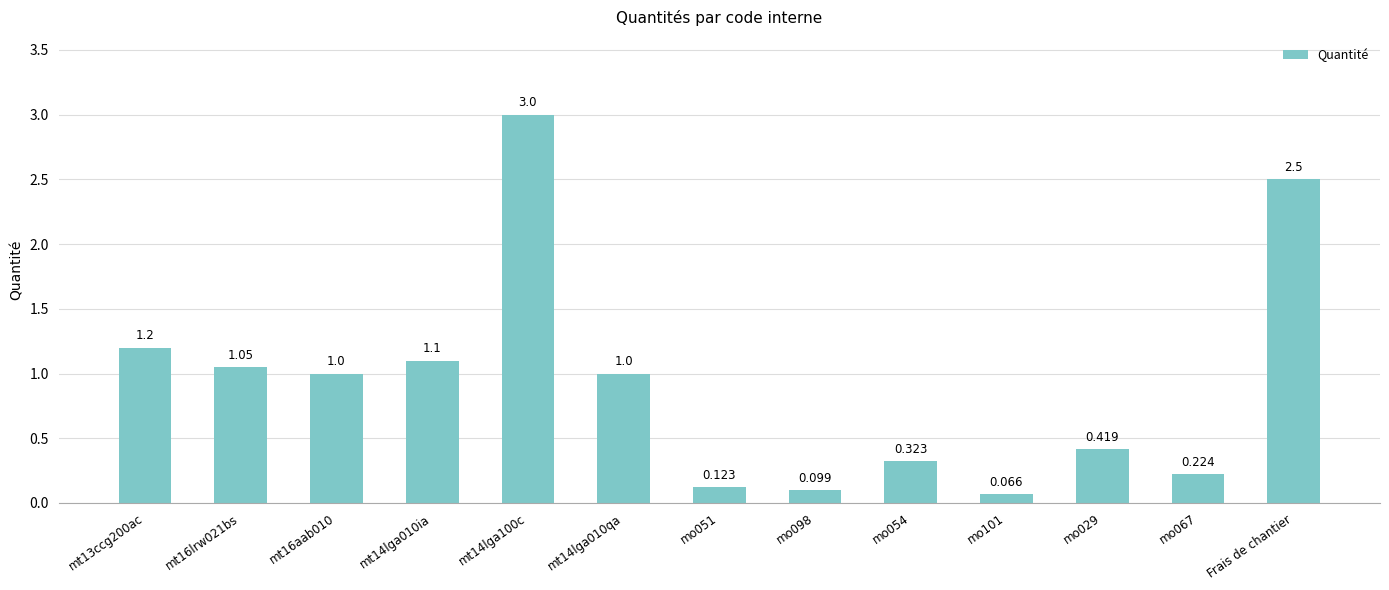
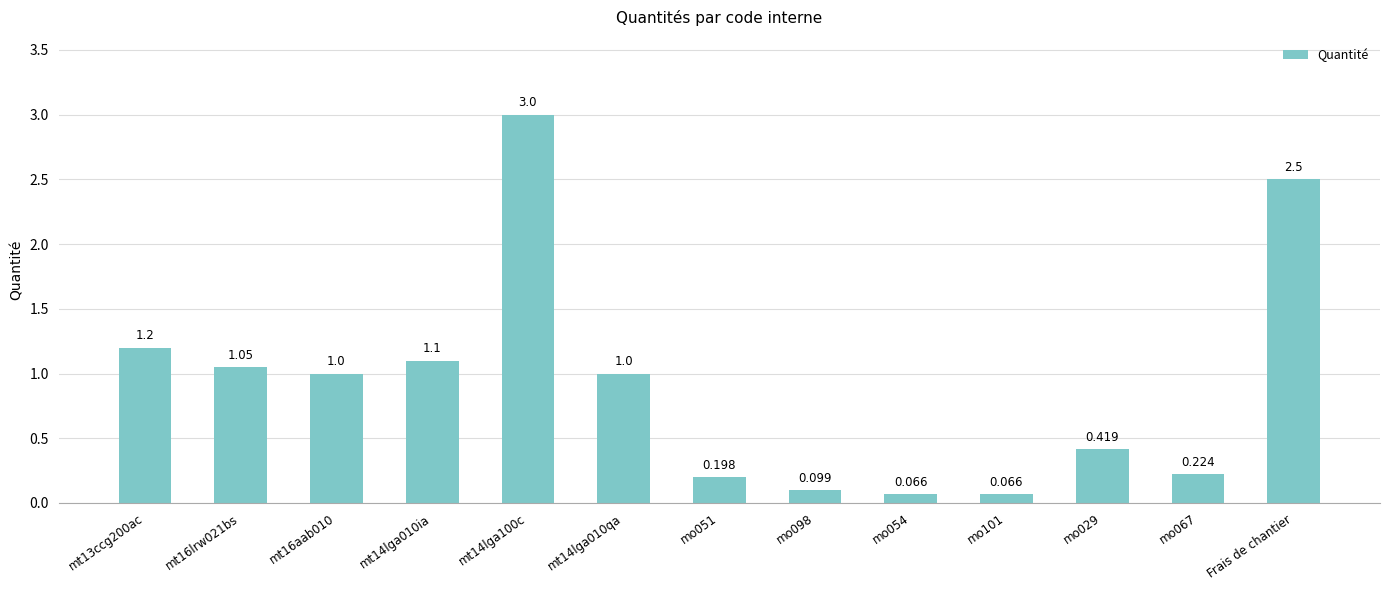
  {
    "mt13ccg200ac": 1.2,
    "mt16lrw021bs": 1.05,
    "mt16aab010": 1.0,
    "mt14lga010ia": 1.1,
    "mt14lga100c": 3.0,
    "mt14lga010qa": 1.0,
-   "mo051": 0.123,
+   "mo051": 0.198,
    "mo098": 0.099,
-   "mo054": 0.323,
+   "mo054": 0.066,
    "mo101": 0.066,
    "mo029": 0.419,
    "mo067": 0.224,
    "Frais de chantier": 2.5
  }
